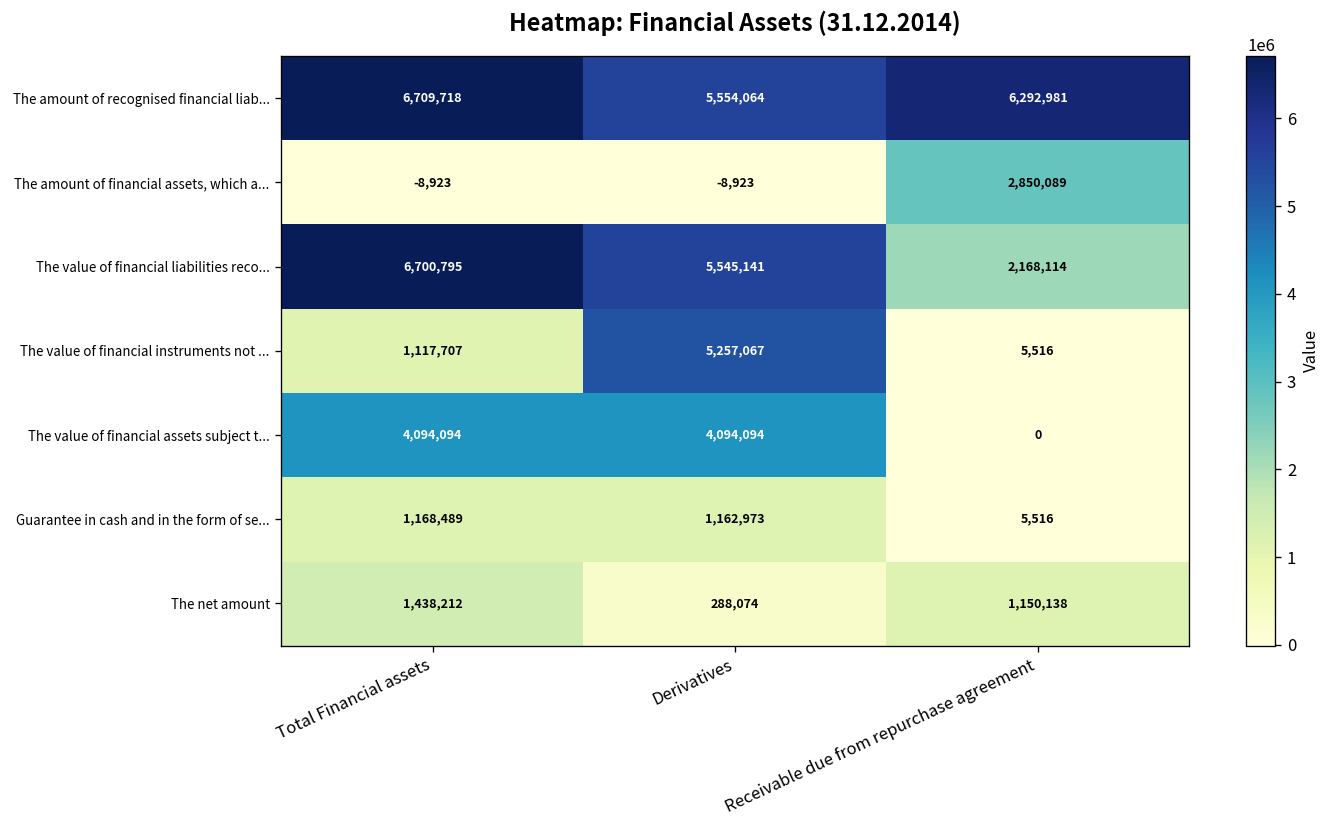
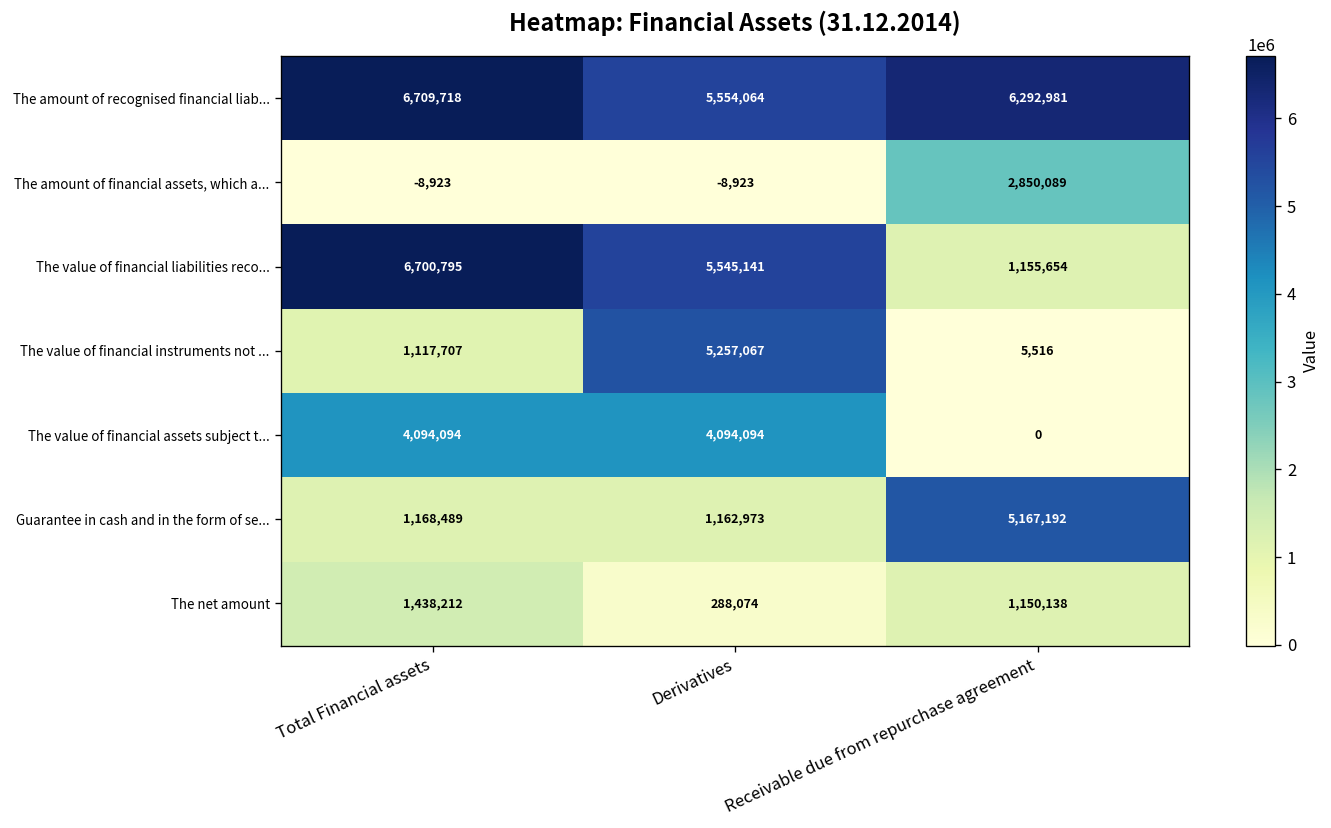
  {
    "The amount of recognised financial liab...": {
      "Total Financial assets": "6,709,718",
      "Derivatives": "5,554,064",
      "Receivable due from repurchase agreement": "6,292,981"
    },
    "The amount of financial assets, which a...": {
      "Total Financial assets": "-8,923",
      "Derivatives": "-8,923",
      "Receivable due from repurchase agreement": "2,850,089"
    },
    "The value of financial liabilities reco...": {
      "Total Financial assets": "6,700,795",
      "Derivatives": "5,545,141",
-     "Receivable due from repurchase agreement": "2,168,114"
+     "Receivable due from repurchase agreement": "1,155,654"
    },
    "The value of financial instruments not ...": {
      "Total Financial assets": "1,117,707",
      "Derivatives": "5,257,067",
      "Receivable due from repurchase agreement": "5,516"
    },
    "The value of financial assets subject t...": {
      "Total Financial assets": "4,094,094",
      "Derivatives": "4,094,094",
      "Receivable due from repurchase agreement": "0"
    },
    "Guarantee in cash and in the form of se...": {
      "Total Financial assets": "1,168,489",
      "Derivatives": "1,162,973",
-     "Receivable due from repurchase agreement": "5,516"
+     "Receivable due from repurchase agreement": "5,167,192"
    },
    "The net amount": {
      "Total Financial assets": "1,438,212",
      "Derivatives": "288,074",
      "Receivable due from repurchase agreement": "1,150,138"
    }
  }
